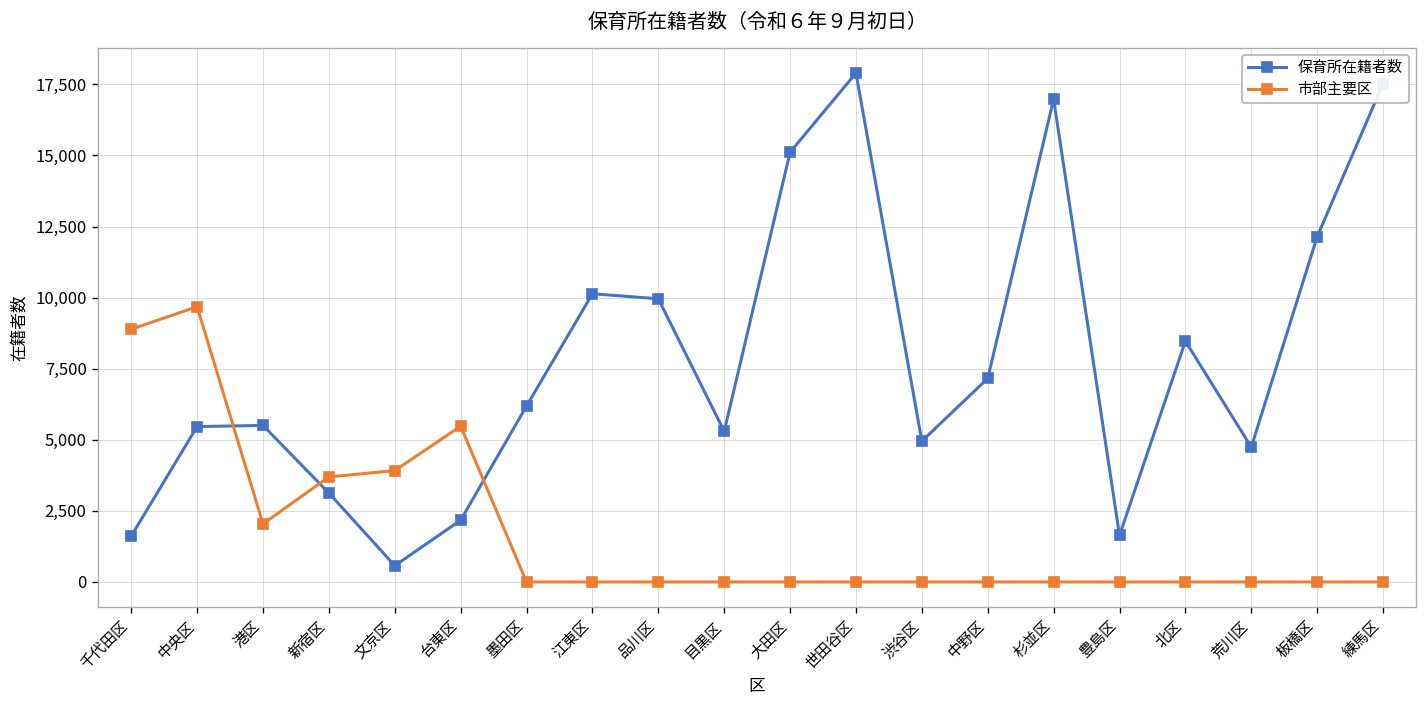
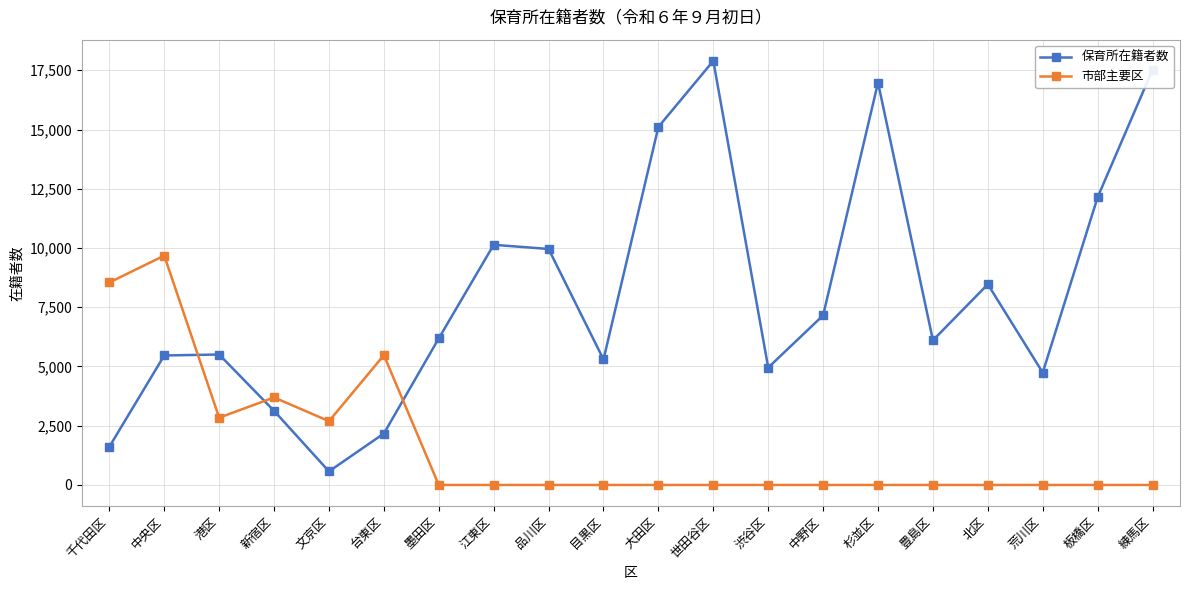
  {
    "保育所在籍者数": {
      "千代田区": "1,600",
      "中央区": "5,500",
      "港区": "5,500",
      "新宿区": "3,100",
      "文京区": "600",
      "台東区": "2,200",
      "墨田区": "6,200",
      "江東区": "10,100",
      "品川区": "10,000",
      "目黒区": "5,300",
      "大田区": "15,100",
      "世田谷区": "17,900",
      "渋谷区": "5,000",
      "中野区": "7,200",
      "杉並区": "17,000",
-     "豊島区": "1,600",
+     "豊島区": "6,100",
      "北区": "8,500",
      "荒川区": "4,700",
      "板橋区": "12,100"
    },
    "市部主要区": {
-     "千代田区": "8,900",
+     "千代田区": "8,500",
      "中央区": "9,700",
-     "港区": "2,000",
+     "港区": "2,800",
      "新宿区": "3,700",
-     "文京区": "3,900",
+     "文京区": "2,700",
      "台東区": "5,500",
      "墨田区": "0",
      "江東区": "0",
      "品川区": "0",
      "目黒区": "0",
      "大田区": "0",
      "世田谷区": "0",
      "渋谷区": "0",
      "中野区": "0",
      "杉並区": "0",
      "豊島区": "0",
      "北区": "0",
      "荒川区": "0",
      "板橋区": "0",
      "練馬区": "0"
    }
  }
